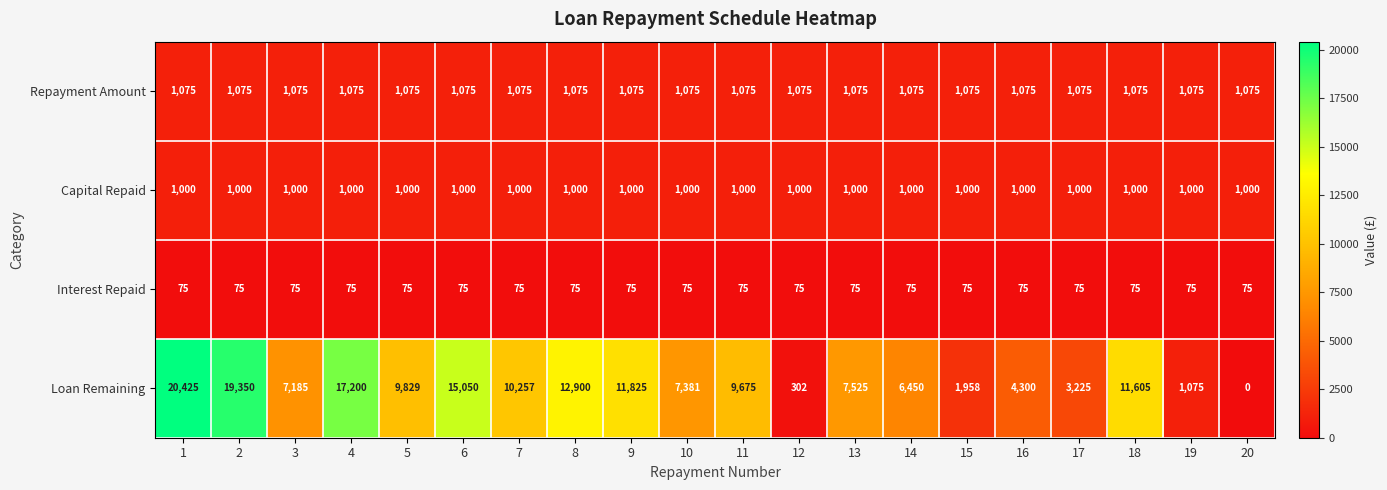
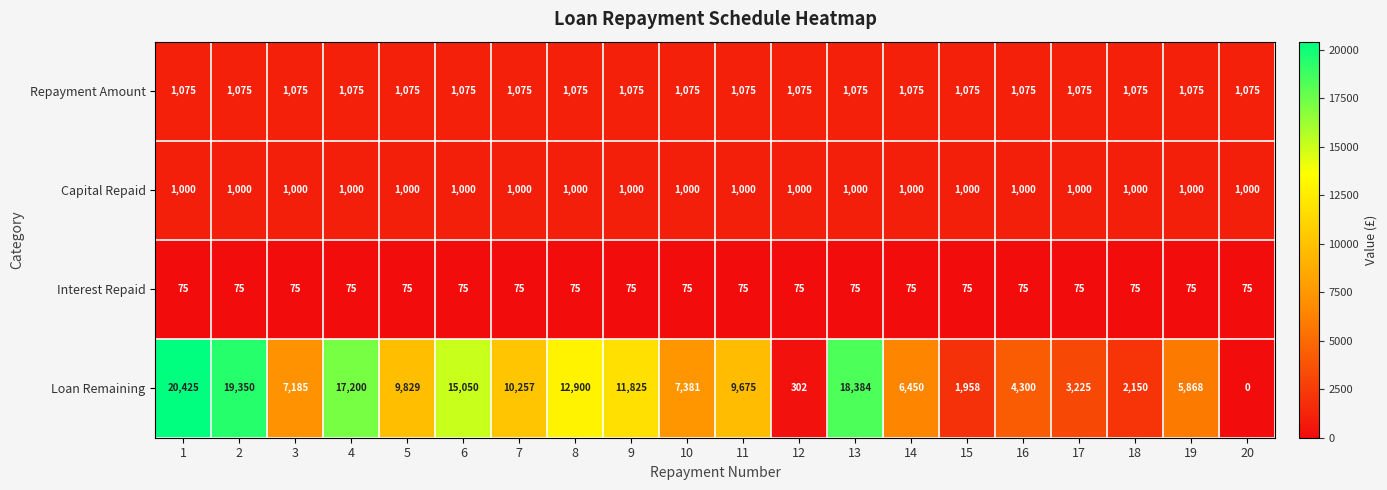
  {
    "Repayment Amount": {
      "1": "1,075",
      "2": "1,075",
      "3": "1,075",
      "4": "1,075",
      "5": "1,075",
      "6": "1,075",
      "7": "1,075",
      "8": "1,075",
      "9": "1,075",
      "10": "1,075",
      "11": "1,075",
      "12": "1,075",
      "13": "1,075",
      "14": "1,075",
      "15": "1,075",
      "16": "1,075",
      "17": "1,075",
      "18": "1,075",
      "19": "1,075",
      "20": "1,075"
    },
    "Capital Repaid": {
      "1": "1,000",
      "2": "1,000",
      "3": "1,000",
      "4": "1,000",
      "5": "1,000",
      "6": "1,000",
      "7": "1,000",
      "8": "1,000",
      "9": "1,000",
      "10": "1,000",
      "11": "1,000",
      "12": "1,000",
      "13": "1,000",
      "14": "1,000",
      "15": "1,000",
      "16": "1,000",
      "17": "1,000",
      "18": "1,000",
      "19": "1,000",
      "20": "1,000"
    },
    "Interest Repaid": {
      "1": "75",
      "2": "75",
      "3": "75",
      "4": "75",
      "5": "75",
      "6": "75",
      "7": "75",
      "8": "75",
      "9": "75",
      "10": "75",
      "11": "75",
      "12": "75",
      "13": "75",
      "14": "75",
      "15": "75",
      "16": "75",
      "17": "75",
      "18": "75",
      "19": "75",
      "20": "75"
    },
    "Loan Remaining": {
      "1": "20,425",
      "2": "19,350",
      "3": "7,185",
      "4": "17,200",
      "5": "9,829",
      "6": "15,050",
      "7": "10,257",
      "8": "12,900",
      "9": "11,825",
      "10": "7,381",
      "11": "9,675",
      "12": "302",
-     "13": "7,525",
+     "13": "18,384",
      "14": "6,450",
      "15": "1,958",
      "16": "4,300",
      "17": "3,225",
-     "18": "11,605",
-     "19": "1,075",
+     "18": "2,150",
+     "19": "5,868",
      "20": "0"
    }
  }
